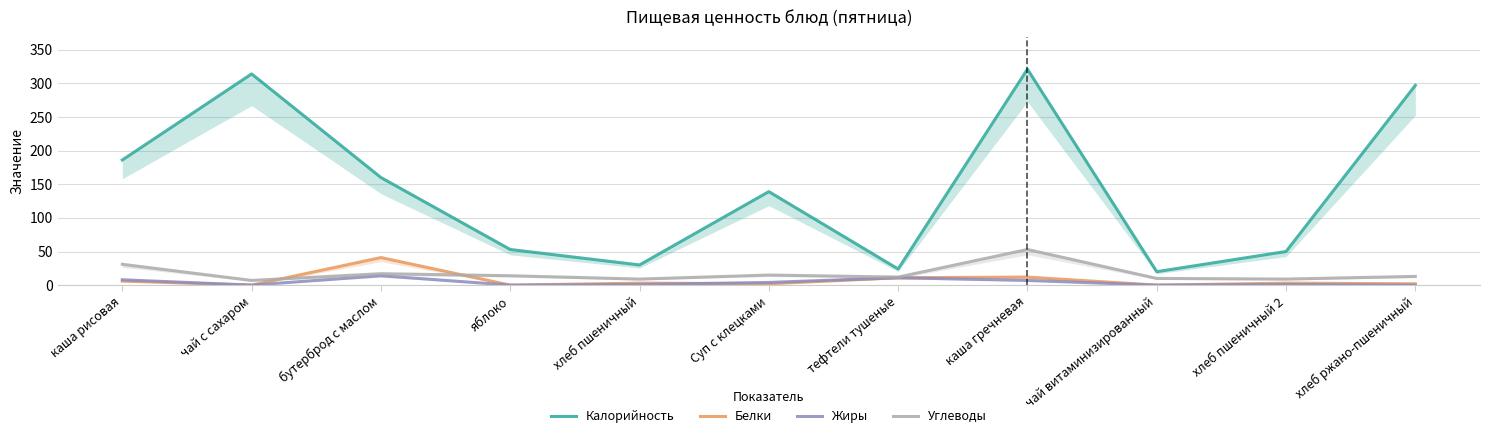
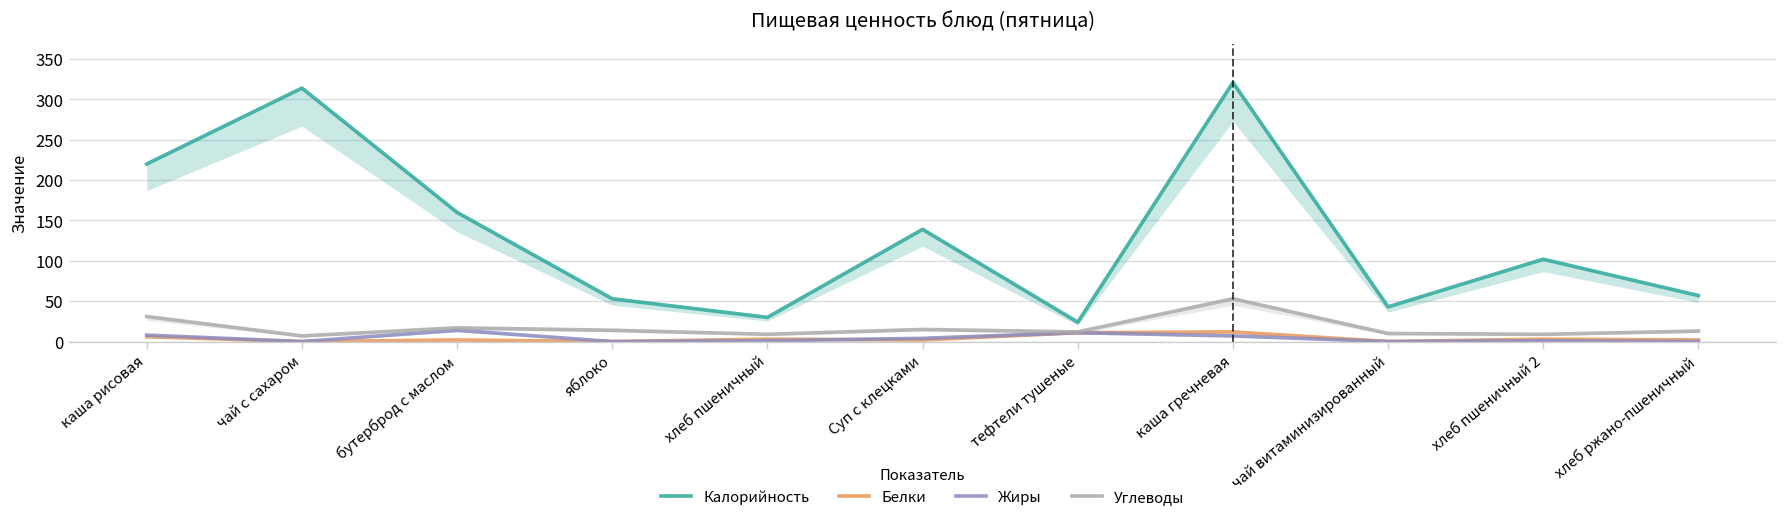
  {
    "Калорийность": {
-     "каша рисовая": 190,
+     "каша рисовая": 220,
      "чай с сахаром": 310,
      "бутерброд с маслом": 160,
      "яблоко": 50,
      "хлеб пшеничный": 30,
      "Суп с клецками": 140,
      "тефтели тушеные": 20,
      "каша гречневая": 320,
-     "чай витаминизированный": 20,
-     "хлеб пшеничный 2": 50,
-     "хлеб ржано-пшеничный": 300
+     "чай витаминизированный": 40,
+     "хлеб пшеничный 2": 100,
+     "хлеб ржано-пшеничный": 60
    },
    "Белки": {
-     "бутерброд с маслом": 40,
+     "бутерброд с маслом": 0,
      "каша гречневая": 10
    }
  }
